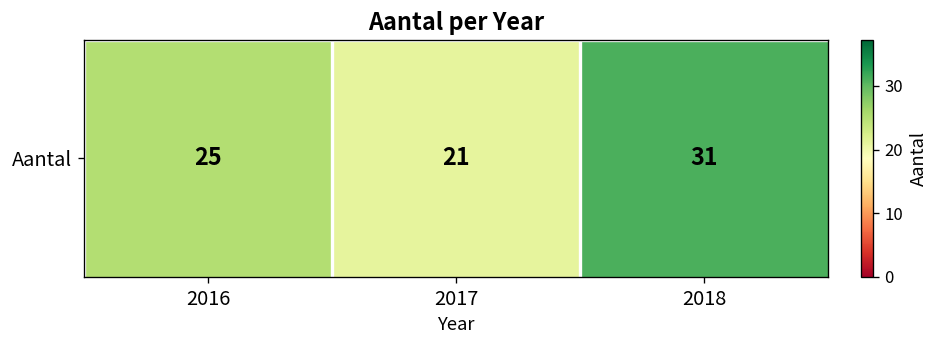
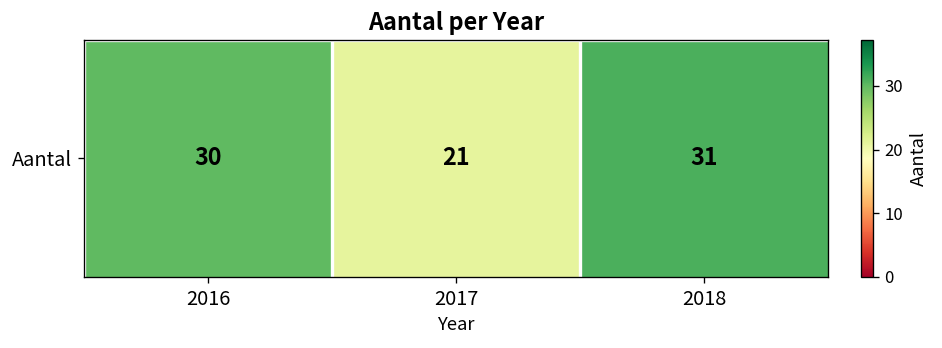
  {
    "Aantal": {
-     "2016": 25,
+     "2016": 30,
      "2017": 21,
      "2018": 31
    }
  }
